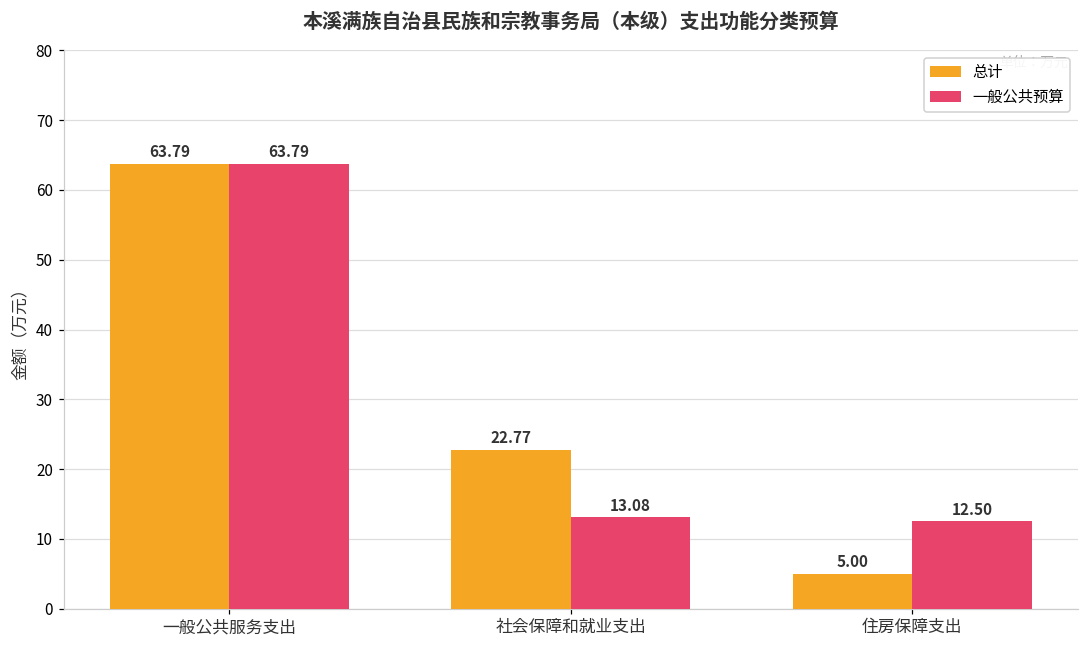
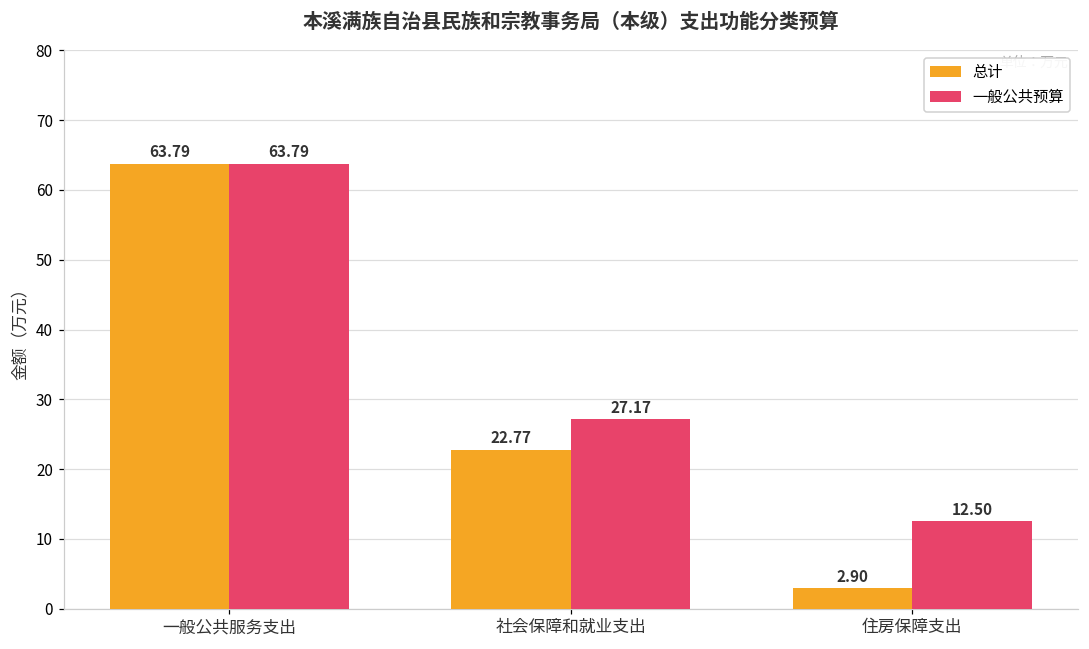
  {
    "总计": {
      "一般公共服务支出": 63.79,
      "社会保障和就业支出": 22.77,
-     "住房保障支出": 5.00
+     "住房保障支出": 2.90
    },
    "一般公共预算": {
      "一般公共服务支出": 63.79,
-     "社会保障和就业支出": 13.08,
+     "社会保障和就业支出": 27.17,
      "住房保障支出": 12.50
    }
  }
